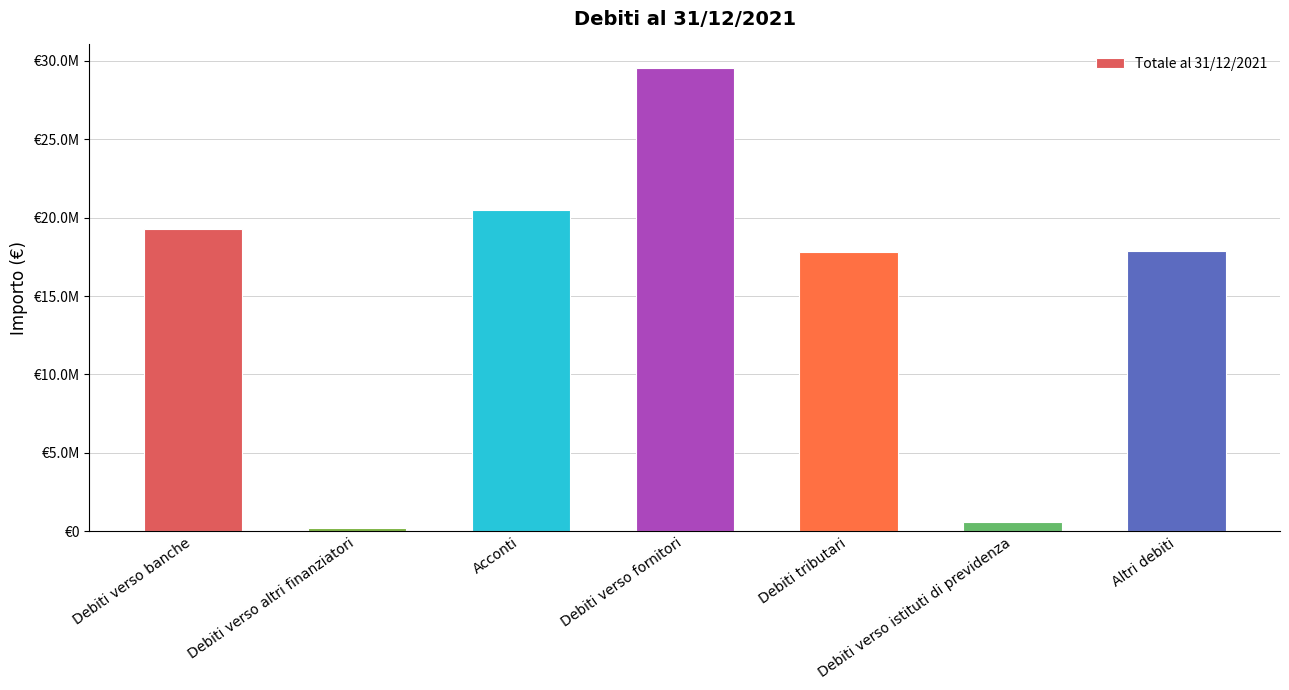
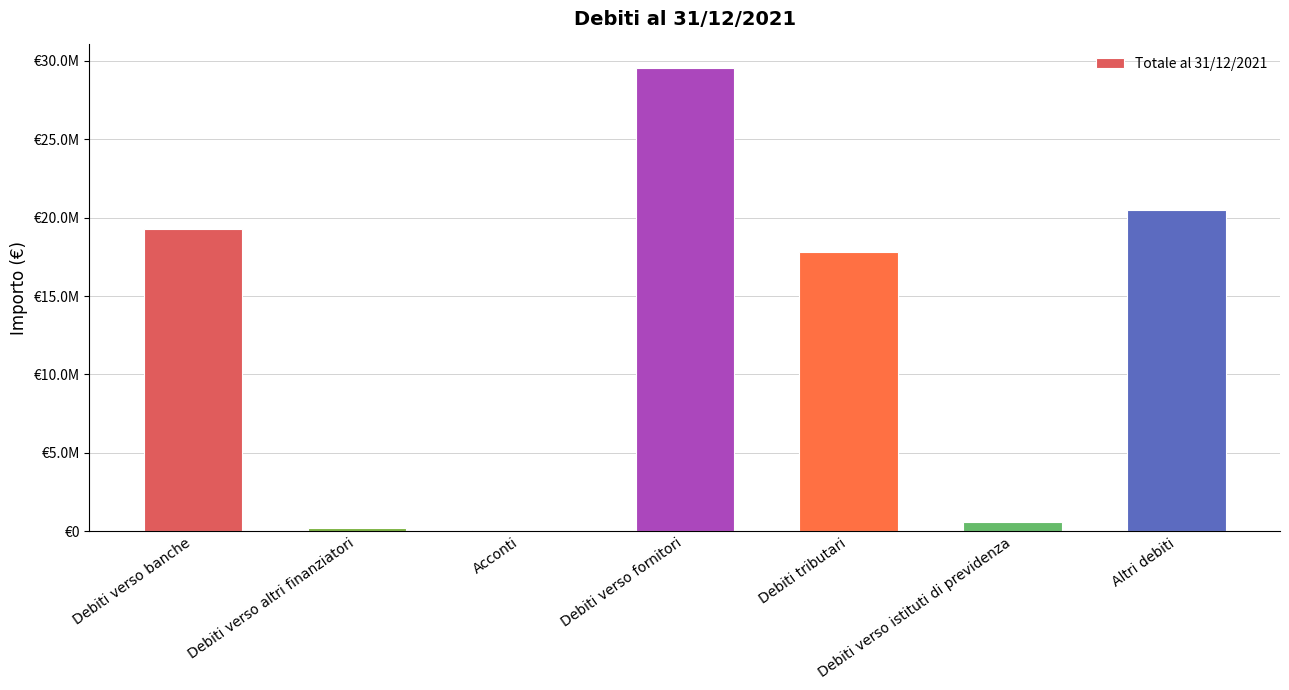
  {
    "Debiti verso banche": "€19300000",
    "Debiti verso altri finanziatori": "€200000",
-   "Acconti": "€20500000",
+   "Acconti": "€100000",
    "Debiti verso fornitori": "€29600000",
    "Debiti tributari": "€17800000",
    "Debiti verso istituti di previdenza": "€600000",
-   "Altri debiti": "€17900000"
+   "Altri debiti": "€20500000"
  }
